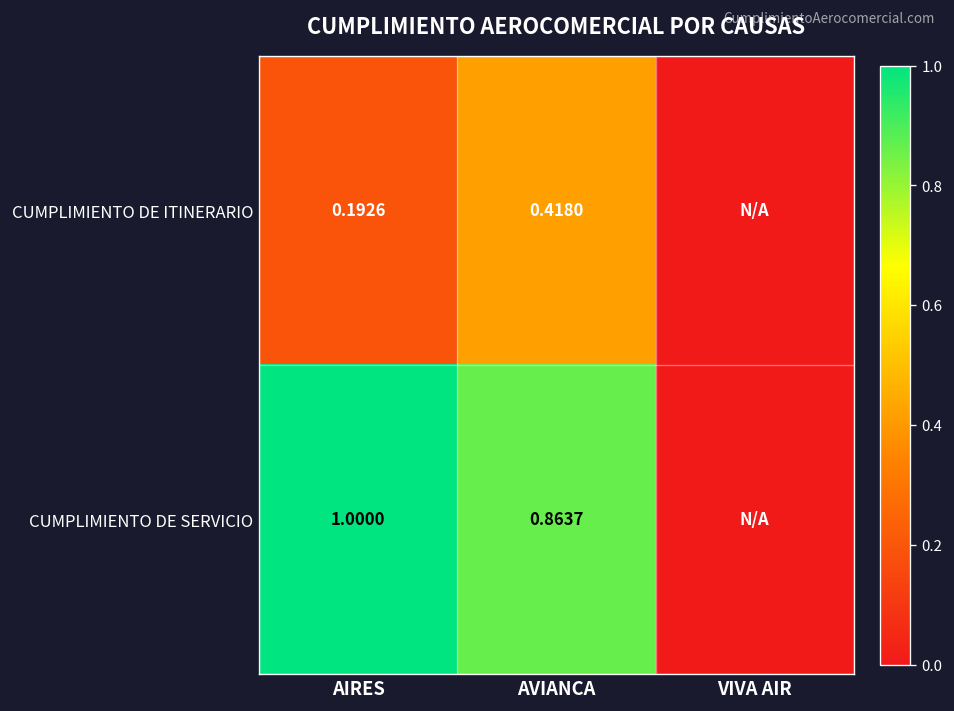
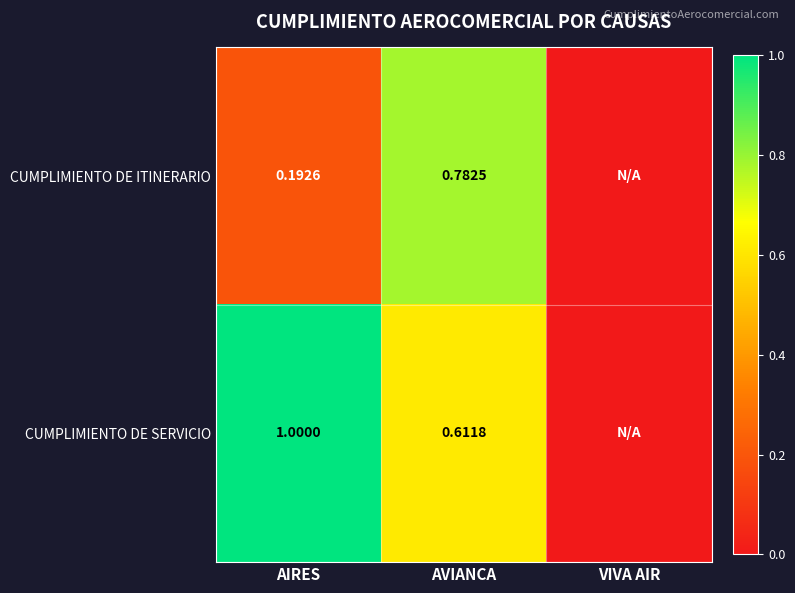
  {
    "CUMPLIMIENTO DE ITINERARIO": {
      "AIRES": 0.1926,
-     "AVIANCA": 0.4180
+     "AVIANCA": 0.7825
    },
    "CUMPLIMIENTO DE SERVICIO": {
      "AIRES": 1.0000,
-     "AVIANCA": 0.8637
+     "AVIANCA": 0.6118
    }
  }
